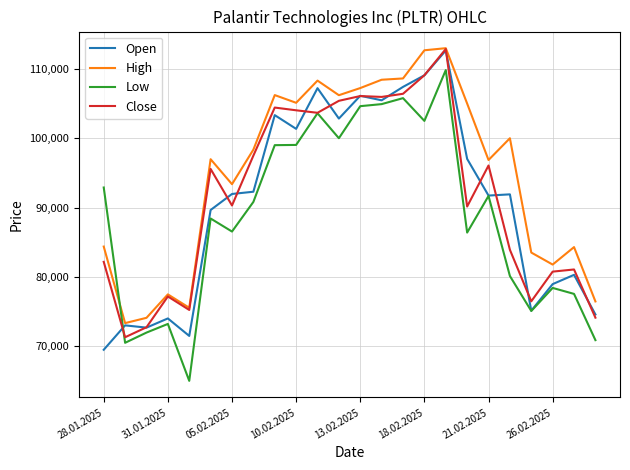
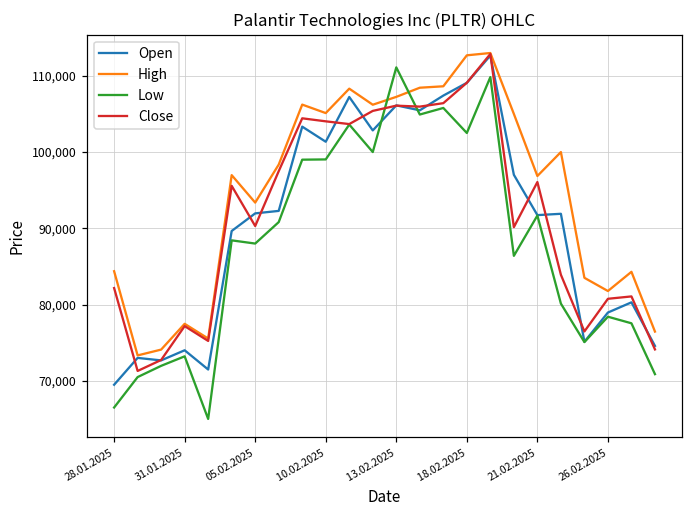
  {
    "Open": {
      "28.01.2025": "69,000",
      "31.01.2025": "74,000",
      "05.02.2025": "92,000",
      "10.02.2025": "101,000",
      "26.02.2025": "79,000"
    },
    "High": {
      "28.01.2025": "84,000",
      "05.02.2025": "93,000",
      "10.02.2025": "105,000",
      "13.02.2025": "107,000",
      "18.02.2025": "113,000",
      "21.02.2025": "97,000",
      "26.02.2025": "82,000"
    },
    "Low": {
-     "28.01.2025": "93,000",
+     "28.01.2025": "67,000",
      "31.01.2025": "73,000",
-     "05.02.2025": "87,000",
+     "05.02.2025": "88,000",
      "10.02.2025": "99,000",
-     "13.02.2025": "105,000",
+     "13.02.2025": "111,000",
      "18.02.2025": "103,000",
      "26.02.2025": "78,000"
    },
    "Close": {
      "28.01.2025": "82,000",
      "05.02.2025": "90,000",
      "10.02.2025": "104,000",
      "21.02.2025": "96,000",
      "26.02.2025": "81,000"
    }
  }
